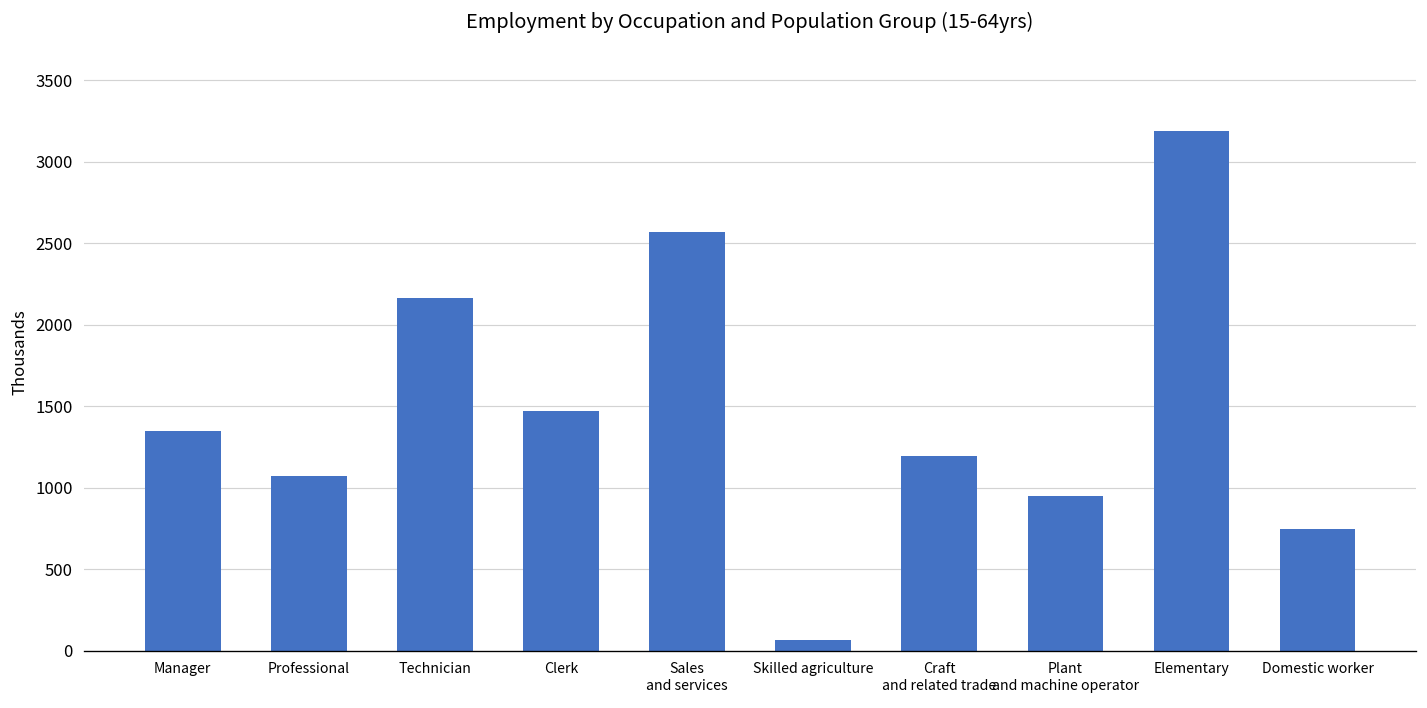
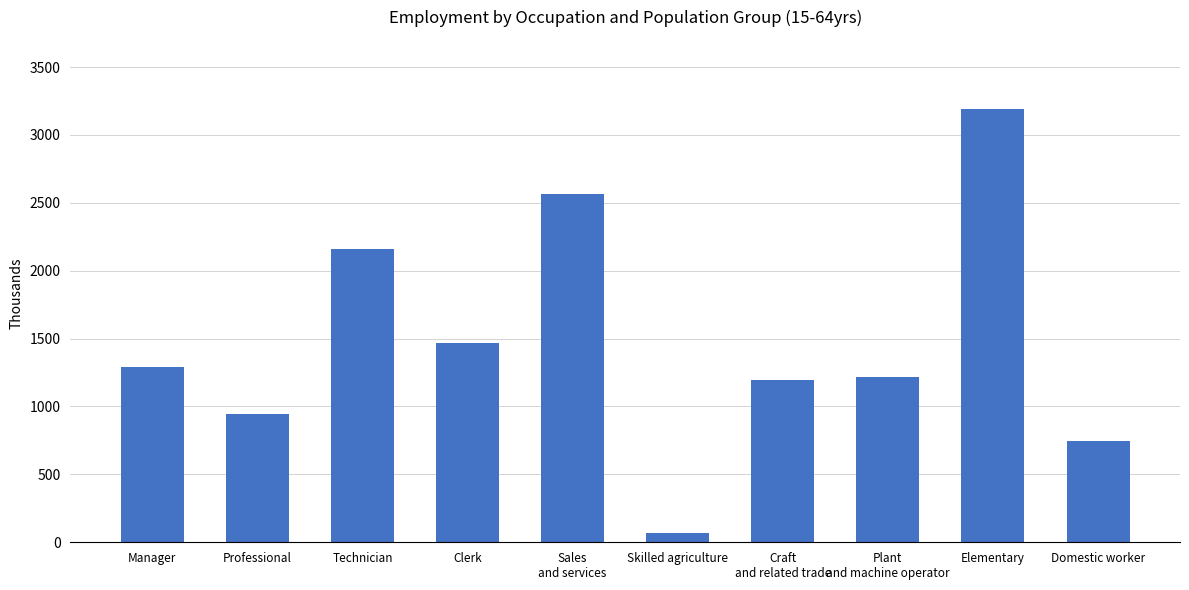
  {
-   "Manager": 1350,
-   "Professional": 1070,
+   "Manager": 1290,
+   "Professional": 950,
    "Technician": 2160,
    "Clerk": 1470,
    "Sales and services": 2570,
    "Skilled agriculture": 70,
    "Craft and related trade": 1200,
-   "Plant and machine operator": 950,
+   "Plant and machine operator": 1220,
    "Elementary": 3190,
    "Domestic worker": 740
  }
